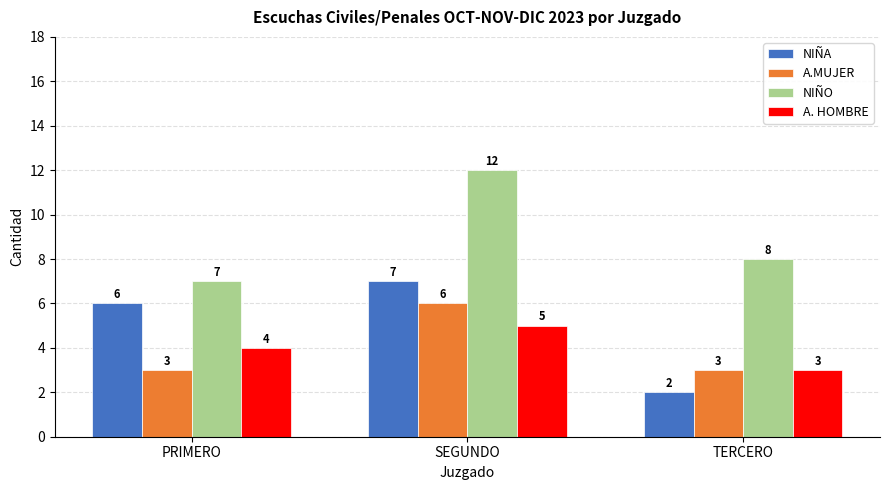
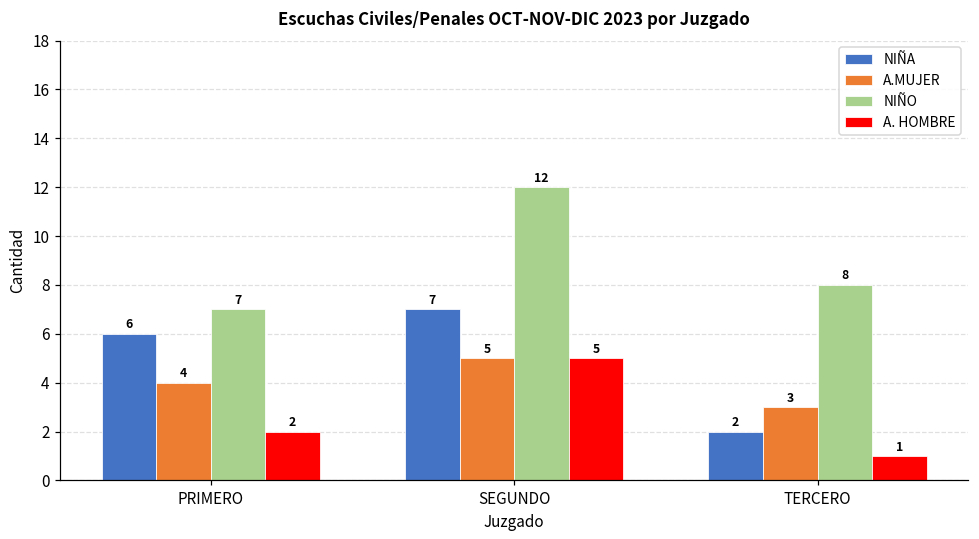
  {
    "NIÑA": {
      "PRIMERO": 6,
      "SEGUNDO": 7,
      "TERCERO": 2
    },
    "A.MUJER": {
-     "PRIMERO": 3,
-     "SEGUNDO": 6,
+     "PRIMERO": 4,
+     "SEGUNDO": 5,
      "TERCERO": 3
    },
    "NIÑO": {
      "PRIMERO": 7,
      "SEGUNDO": 12,
      "TERCERO": 8
    },
    "A. HOMBRE": {
-     "PRIMERO": 4,
+     "PRIMERO": 2,
      "SEGUNDO": 5,
-     "TERCERO": 3
+     "TERCERO": 1
    }
  }
